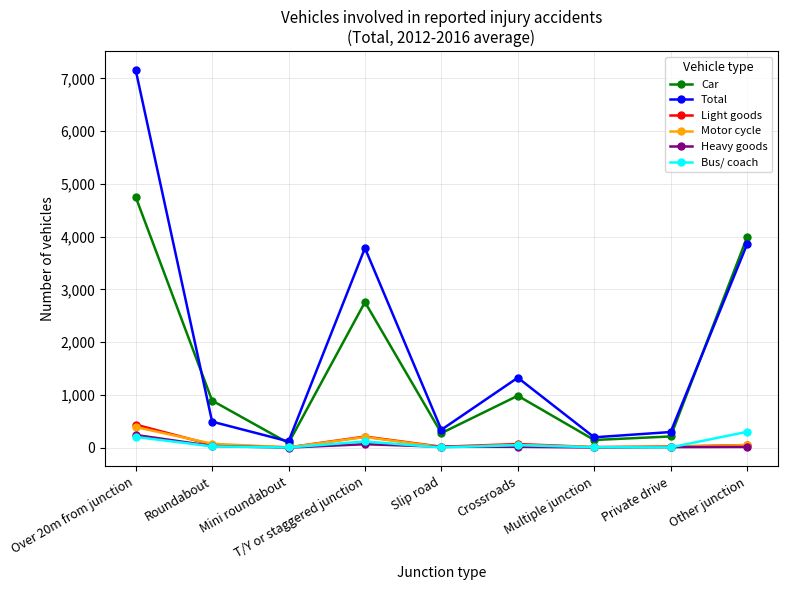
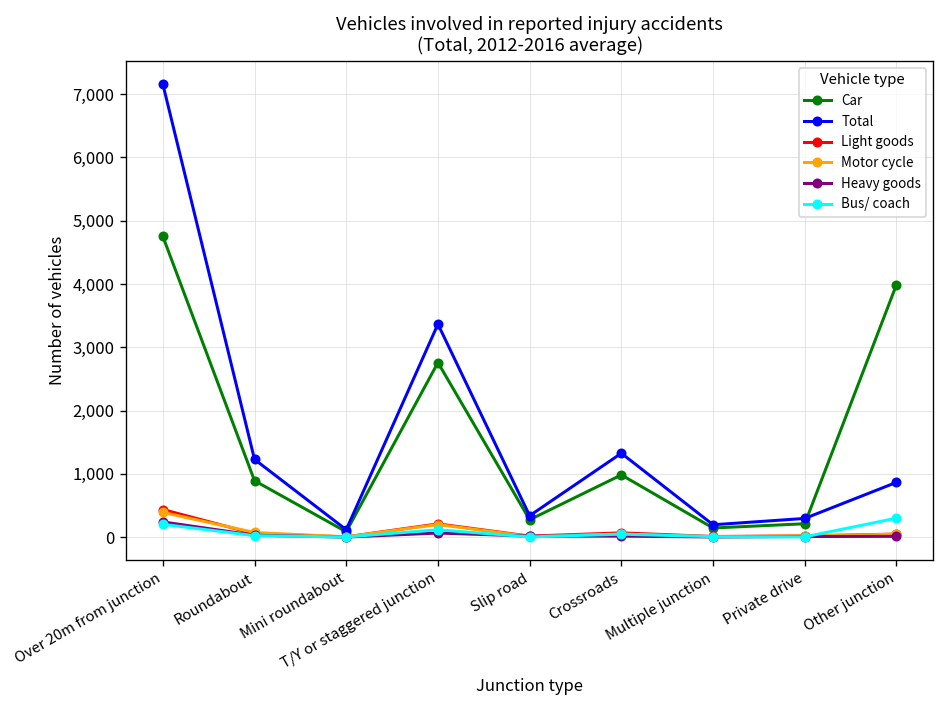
  {
    "Car": {
      "Over 20m from junction": "4,800",
      "Roundabout": "900",
      "T/Y or staggered junction": "2,800",
      "Slip road": "300",
      "Crossroads": "1,000",
      "Multiple junction": "100",
      "Private drive": "200",
      "Other junction": "4,000"
    },
    "Total": {
      "Over 20m from junction": "7,200",
-     "Roundabout": "500",
-     "T/Y or staggered junction": "3,800",
+     "Roundabout": "1,200",
+     "T/Y or staggered junction": "3,400",
      "Slip road": "300",
      "Crossroads": "1,300",
      "Multiple junction": "200",
      "Private drive": "300",
-     "Other junction": "3,900"
+     "Other junction": "900"
    },
    "Heavy goods": {
      "T/Y or staggered junction": "100"
    },
    "Bus/ coach": {
      "T/Y or staggered junction": "100",
      "Other junction": "300"
    }
  }
